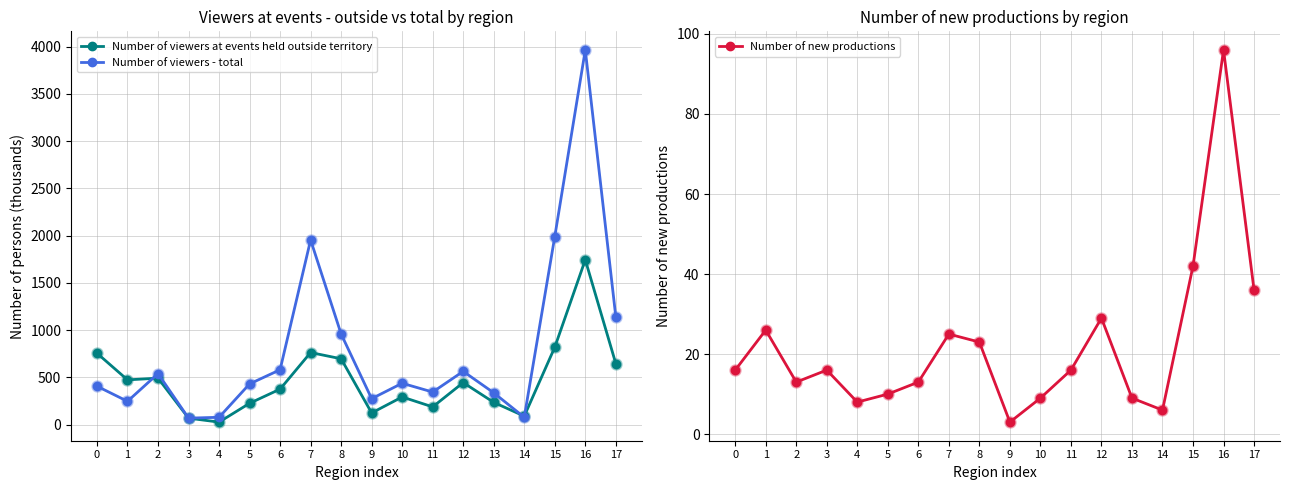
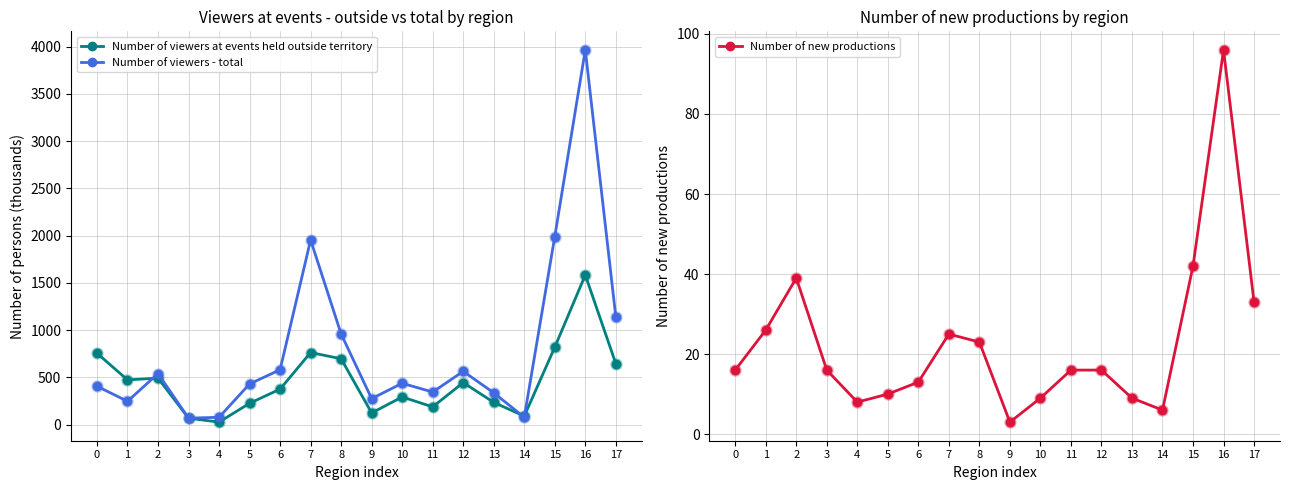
  {
    "Viewers at events - outside vs total by region": {
      "Number of viewers at events held outside territory": {
        "0": 800,
        "1": 500,
        "2": 500,
        "4": 0,
        "5": 200,
        "6": 400,
        "7": 800,
        "8": 700,
        "9": 100,
        "10": 300,
        "11": 200,
        "12": 400,
        "13": 200,
        "15": 800,
-       "16": 1700,
+       "16": 1600,
        "17": 600
      },
      "Number of viewers - total": {
        "0": 400,
        "1": 200,
        "2": 500,
        "4": 100,
        "5": 400,
        "6": 600,
        "7": 2000,
        "8": 1000,
        "9": 300,
        "10": 400,
        "11": 300,
        "12": 600,
        "13": 300,
        "15": 2000,
        "16": 4000,
        "17": 1100
      }
    },
    "Number of new productions by region": {
      "0": 16,
      "1": 26,
-     "2": 13,
+     "2": 39,
      "3": 16,
      "4": 8,
      "5": 10,
      "6": 13,
      "7": 25,
      "8": 23,
      "9": 3,
      "10": 9,
      "11": 16,
-     "12": 29,
+     "12": 16,
      "13": 9,
      "14": 6,
      "15": 42,
      "16": 96,
-     "17": 36
+     "17": 33
    }
  }
